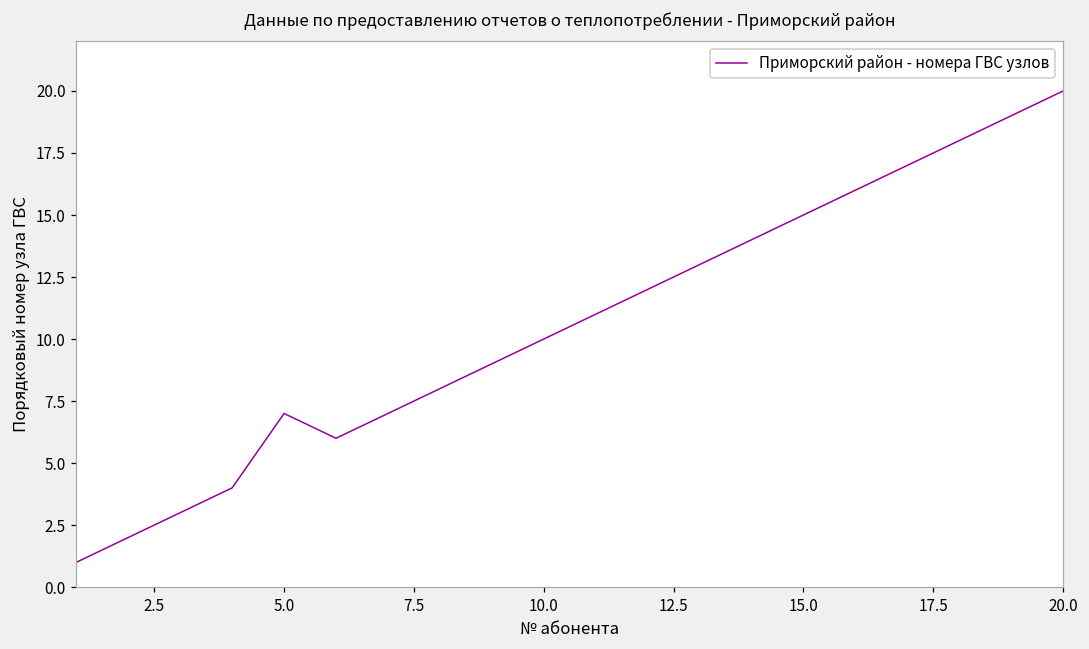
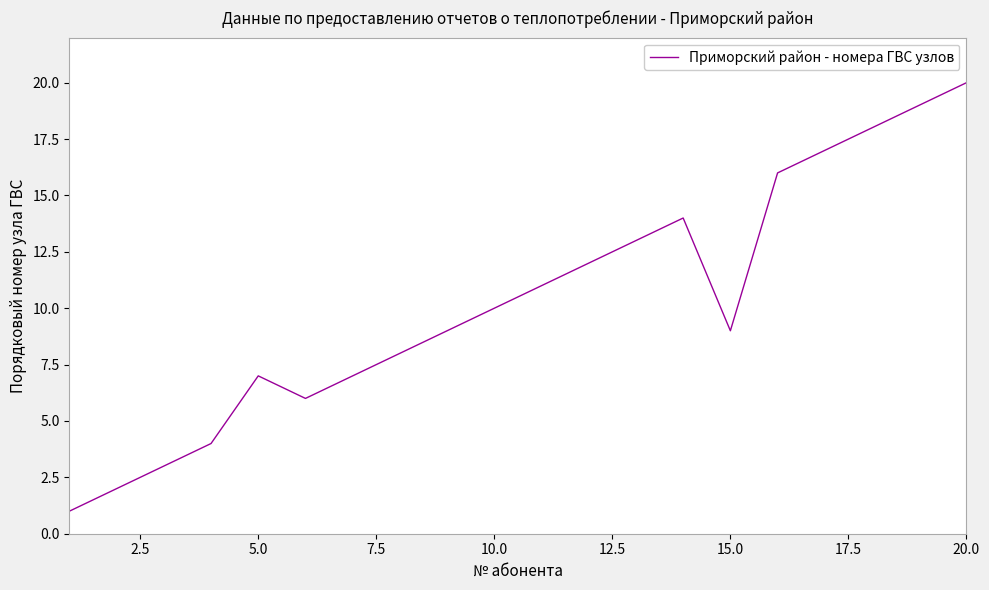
  {
    "5.0": 7,
    "10.0": 10,
-   "15.0": 15,
+   "15.0": 9,
    "20.0": 20
  }
